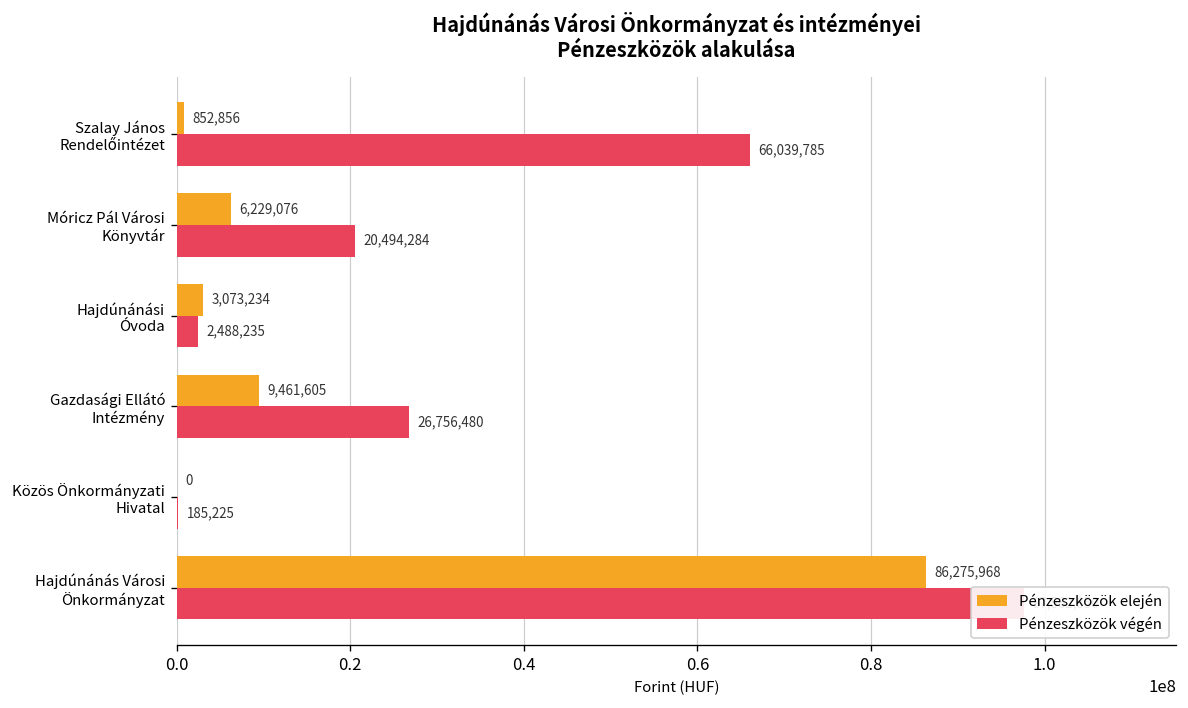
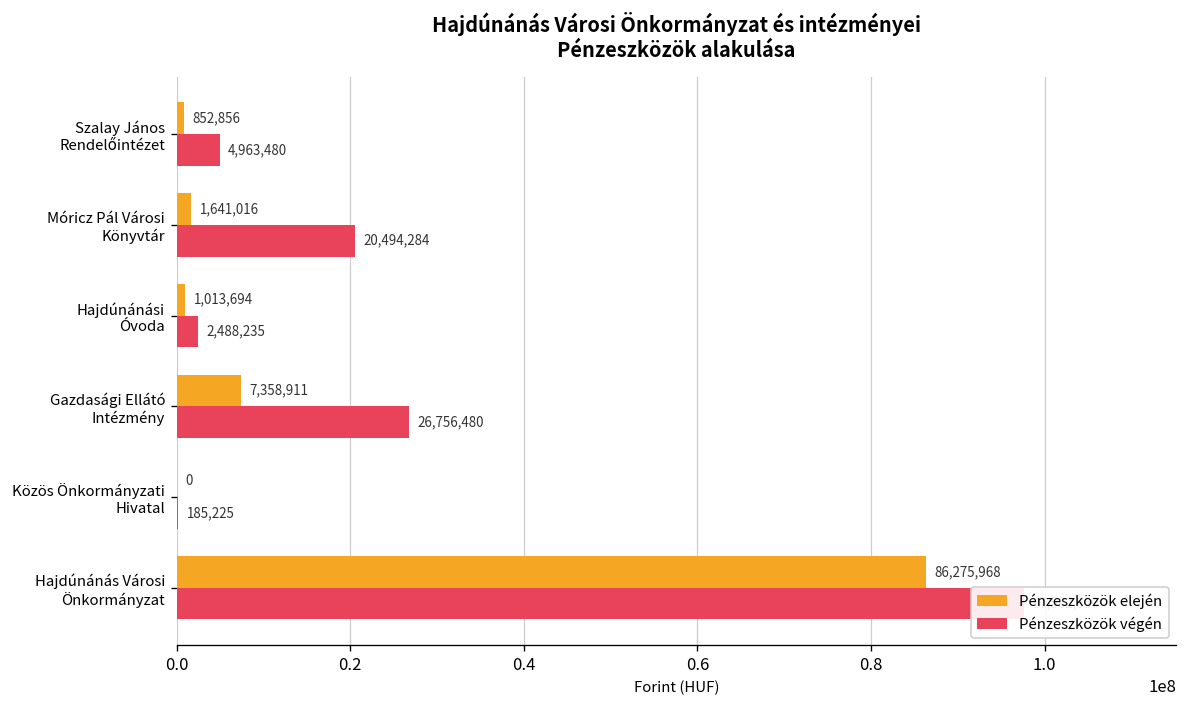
  {
    "Pénzeszközök elején": {
      "Szalay János Rendelőintézet": "852,856",
-     "Móricz Pál Városi Könyvtár": "6,229,076",
-     "Hajdúnánási Óvoda": "3,073,234",
-     "Gazdasági Ellátó Intézmény": "9,461,605",
+     "Móricz Pál Városi Könyvtár": "1,641,016",
+     "Hajdúnánási Óvoda": "1,013,694",
+     "Gazdasági Ellátó Intézmény": "7,358,911",
      "Közös Önkormányzati Hivatal": "0",
      "Hajdúnánás Városi Önkormányzat": "86,275,968"
    },
    "Pénzeszközök végén": {
-     "Szalay János Rendelőintézet": "66,039,785",
+     "Szalay János Rendelőintézet": "4,963,480",
      "Móricz Pál Városi Könyvtár": "20,494,284",
      "Hajdúnánási Óvoda": "2,488,235",
      "Gazdasági Ellátó Intézmény": "26,756,480",
      "Közös Önkormányzati Hivatal": "185,225"
    }
  }
